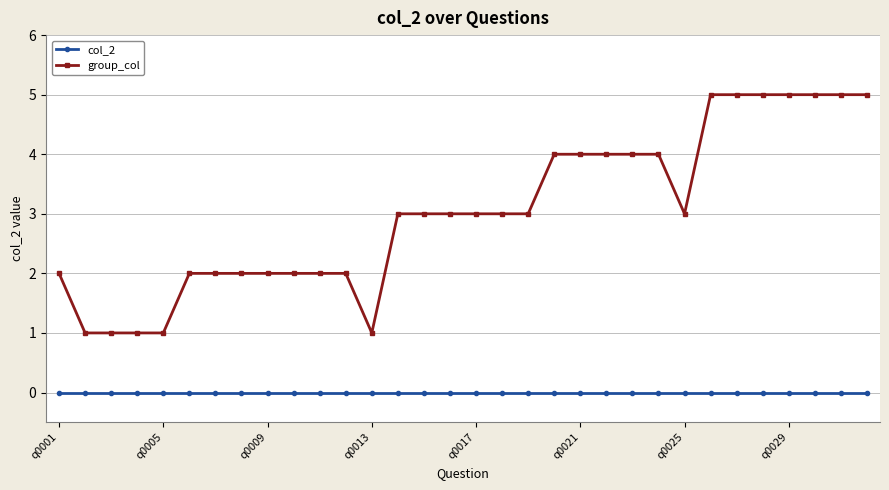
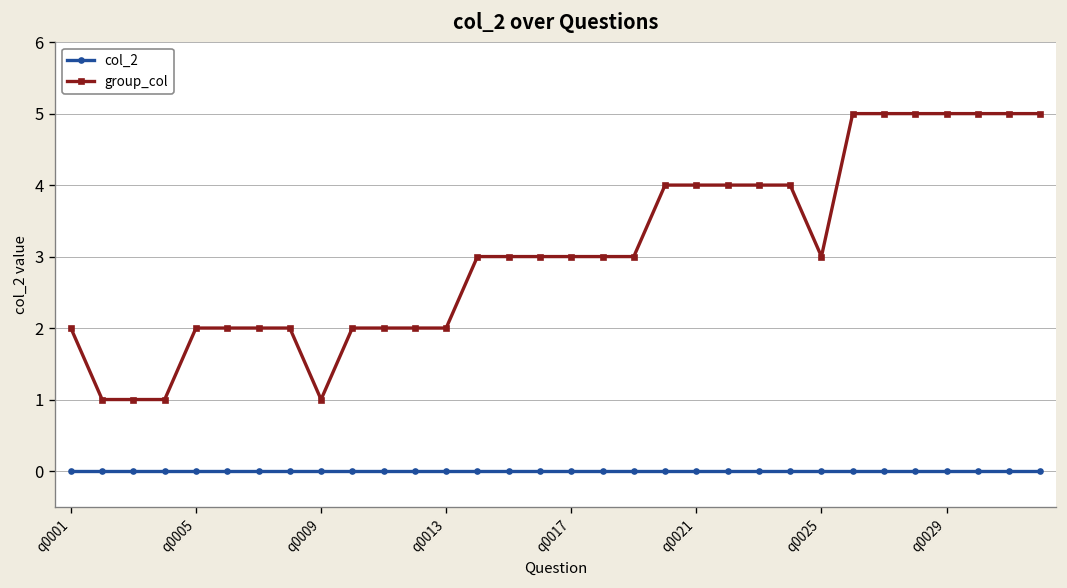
  {
    "col_2": {
      "q0001": 0,
      "q0005": 0,
      "q0009": 0,
      "q0013": 0,
      "q0017": 0,
      "q0021": 0,
      "q0025": 0,
      "q0029": 0
    },
    "group_col": {
      "q0001": 2,
-     "q0005": 1,
-     "q0009": 2,
-     "q0013": 1,
+     "q0005": 2,
+     "q0009": 1,
+     "q0013": 2,
      "q0017": 3,
      "q0021": 4,
      "q0025": 3,
      "q0029": 5
    }
  }
